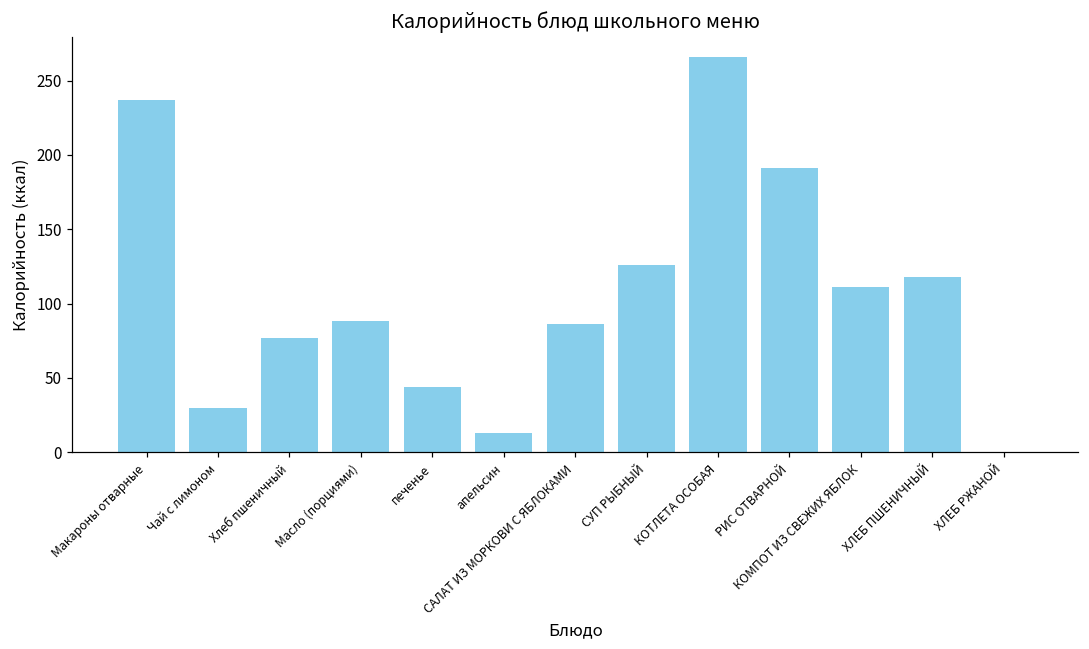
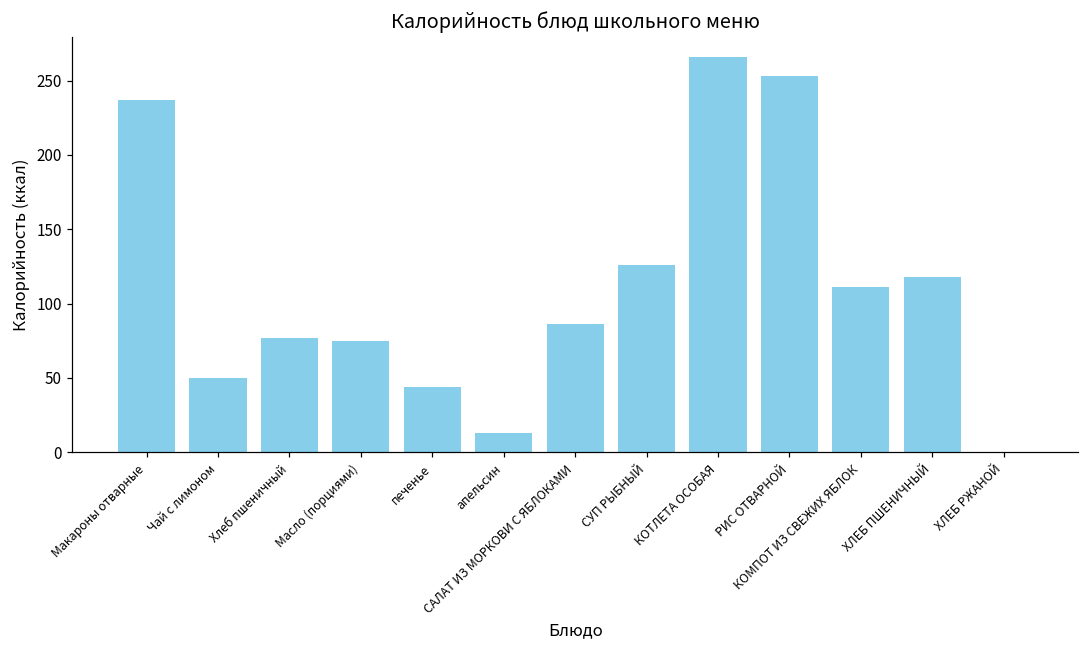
  {
    "Макароны отварные": 237,
-   "Чай с лимоном": 30,
+   "Чай с лимоном": 50,
    "Хлеб пшеничный": 77,
-   "Масло (порциями)": 88,
+   "Масло (порциями)": 75,
    "печенье": 44,
    "апельсин": 13,
    "САЛАТ ИЗ МОРКОВИ С ЯБЛОКАМИ": 86,
    "СУП РЫБНЫЙ": 126,
    "КОТЛЕТА ОСОБАЯ": 266,
-   "РИС ОТВАРНОЙ": 191,
+   "РИС ОТВАРНОЙ": 253,
    "КОМПОТ ИЗ СВЕЖИХ ЯБЛОК": 111,
    "ХЛЕБ ПШЕНИЧНЫЙ": 118,
    "ХЛЕБ РЖАНОЙ": 0
  }
